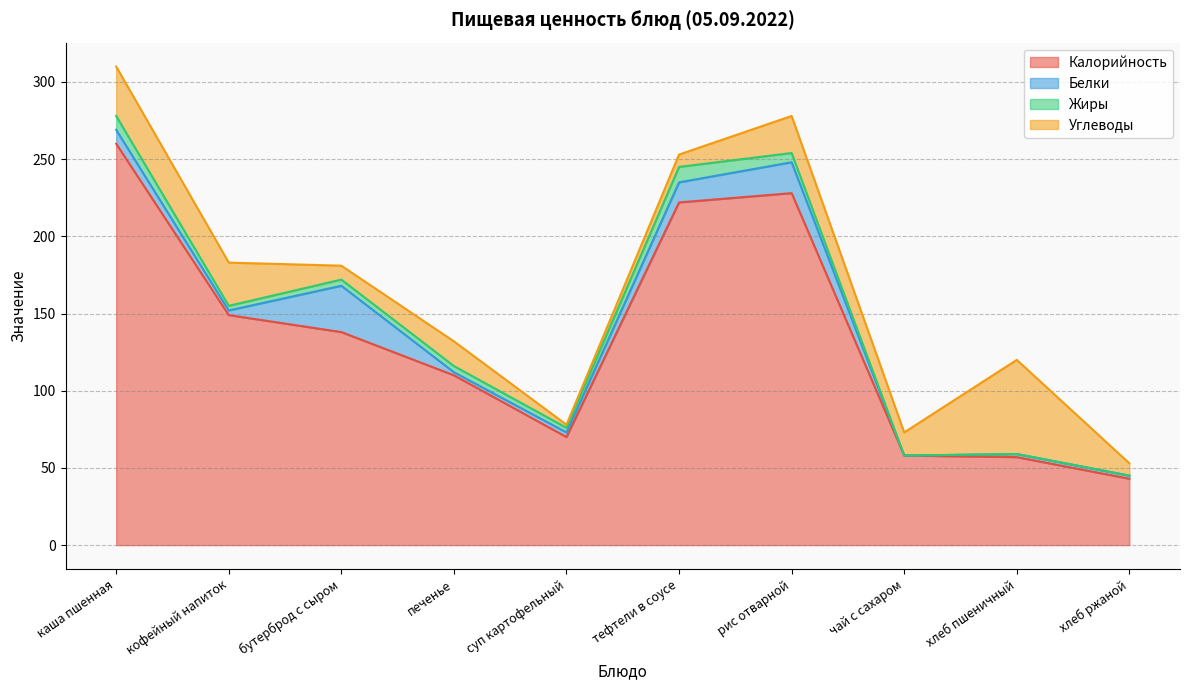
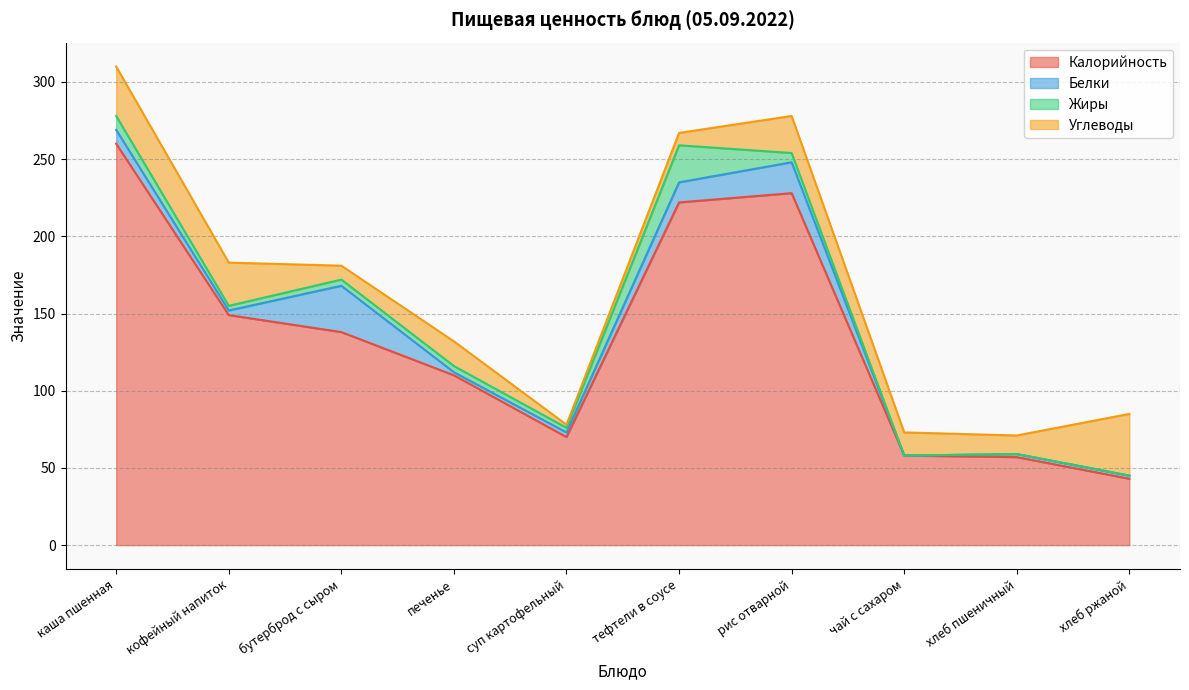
  {
    "Калорийность": {
      "каша пшенная": 260,
      "кофейный напиток": 149,
      "бутерброд с сыром": 138,
      "печенье": 110,
      "суп картофельный": 70,
      "тефтели в соусе": 222,
      "рис отварной": 228,
      "хлеб пшеничный": 57,
      "хлеб ржаной": 43
    },
    "Белки": {
      "каша пшенная": 9,
      "кофейный напиток": 3,
      "бутерброд с сыром": 30,
      "печенье": 2,
      "суп картофельный": 3,
      "тефтели в соусе": 13,
      "рис отварной": 20
    },
    "Жиры": {
      "каша пшенная": 9,
      "кофейный напиток": 3,
      "бутерброд с сыром": 4,
      "печенье": 4,
      "суп картофельный": 3,
-     "тефтели в соусе": 10,
+     "тефтели в соусе": 24,
      "рис отварной": 6
    },
    "Углеводы": {
      "каша пшенная": 32,
      "кофейный напиток": 28,
      "бутерброд с сыром": 9,
      "печенье": 16,
      "суп картофельный": 2,
      "тефтели в соусе": 8,
      "рис отварной": 24,
      "чай с сахаром": 15,
-     "хлеб пшеничный": 61,
-     "хлеб ржаной": 8
+     "хлеб пшеничный": 12,
+     "хлеб ржаной": 40
    }
  }
